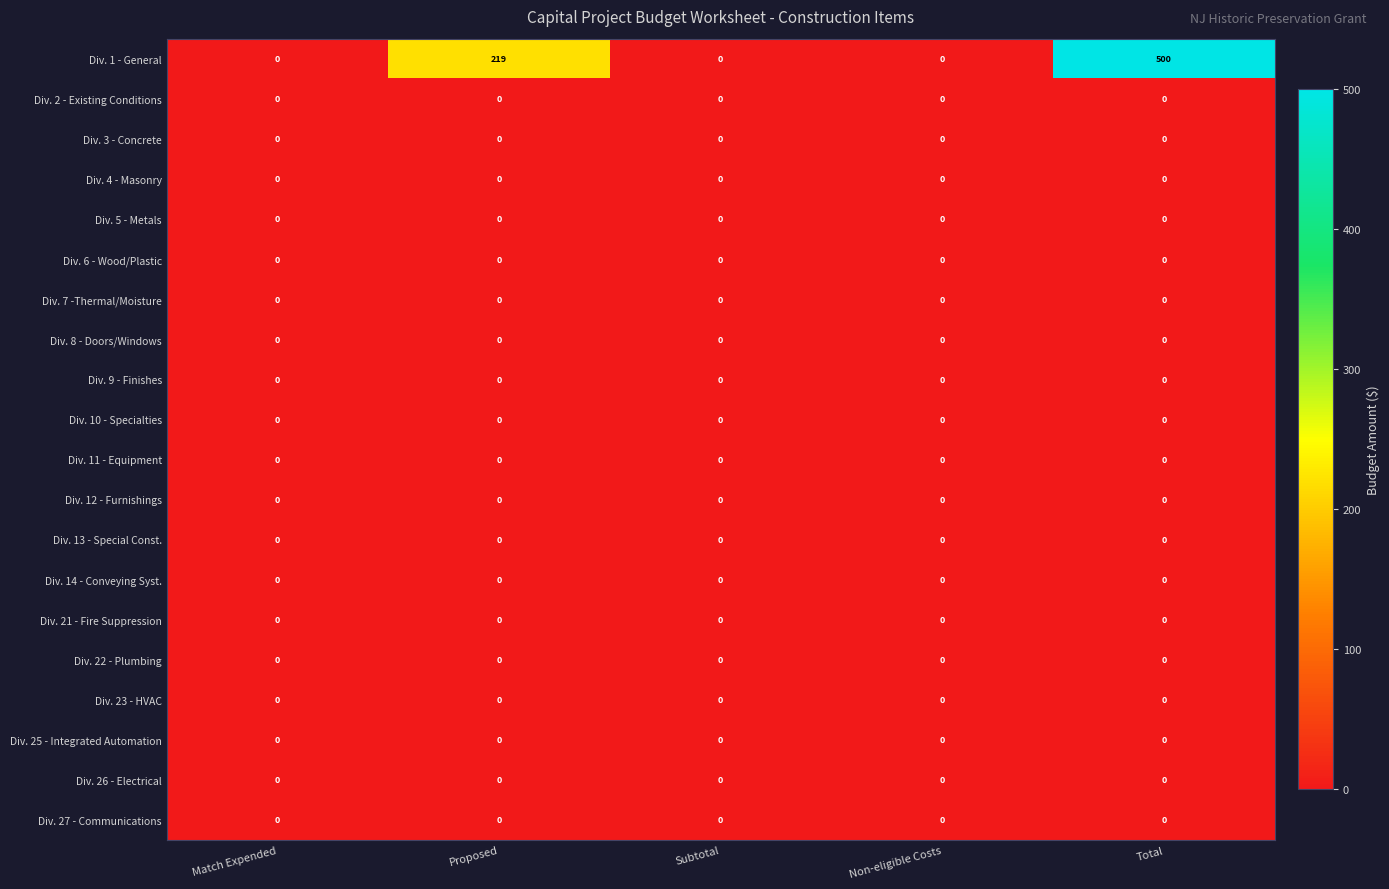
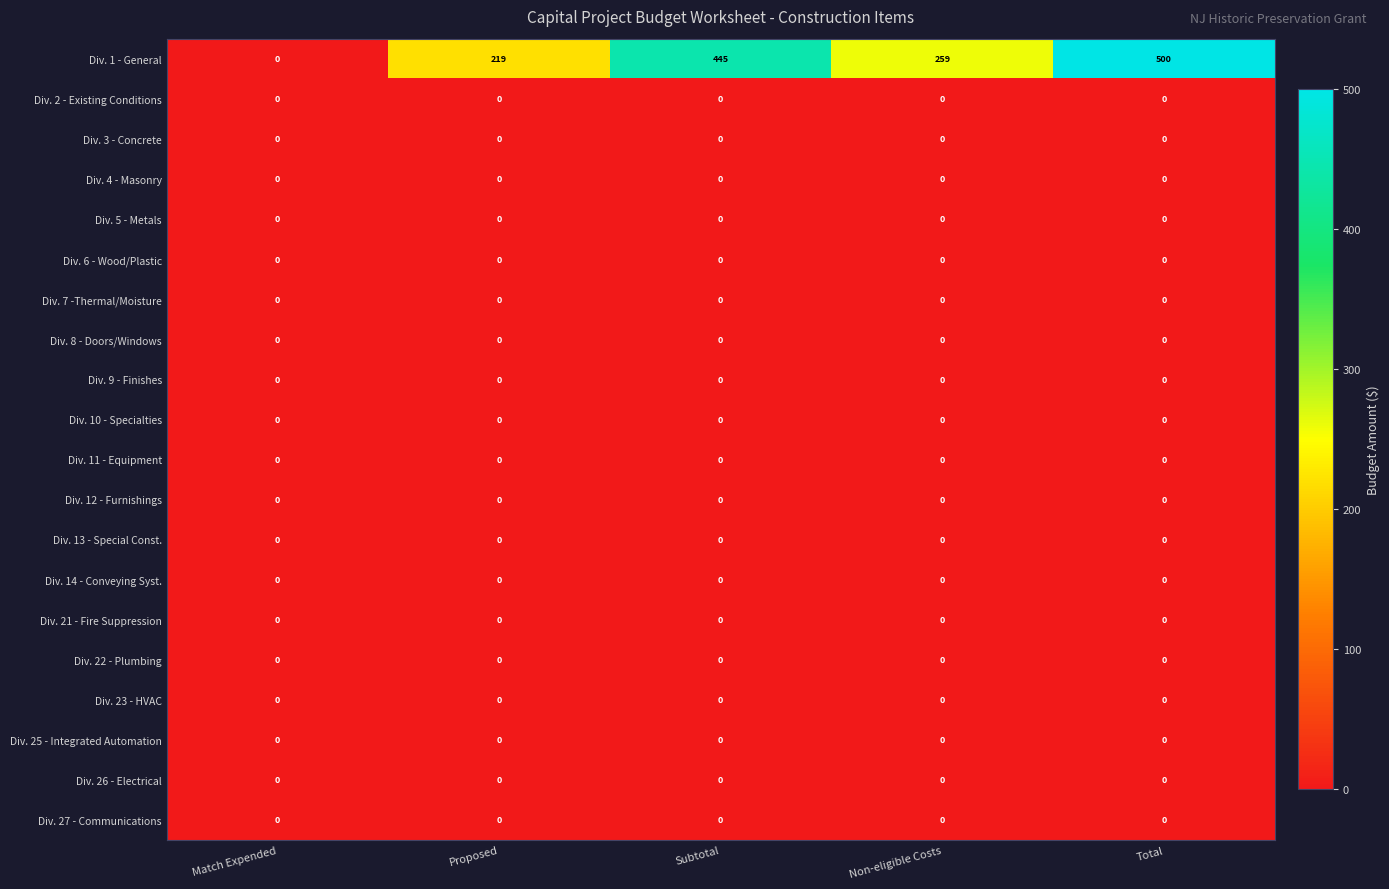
  {
    "Div. 1 - General": {
      "Match Expended": 0,
      "Proposed": 219,
-     "Subtotal": 0,
-     "Non-eligible Costs": 0,
+     "Subtotal": 445,
+     "Non-eligible Costs": 259,
      "Total": 500
    },
    "Div. 2 - Existing Conditions": {
      "Match Expended": 0,
      "Proposed": 0,
      "Subtotal": 0,
      "Non-eligible Costs": 0,
      "Total": 0
    },
    "Div. 3 - Concrete": {
      "Match Expended": 0,
      "Proposed": 0,
      "Subtotal": 0,
      "Non-eligible Costs": 0,
      "Total": 0
    },
    "Div. 4 - Masonry": {
      "Match Expended": 0,
      "Proposed": 0,
      "Subtotal": 0,
      "Non-eligible Costs": 0,
      "Total": 0
    },
    "Div. 5 - Metals": {
      "Match Expended": 0,
      "Proposed": 0,
      "Subtotal": 0,
      "Non-eligible Costs": 0,
      "Total": 0
    },
    "Div. 6 - Wood/Plastic": {
      "Match Expended": 0,
      "Proposed": 0,
      "Subtotal": 0,
      "Non-eligible Costs": 0,
      "Total": 0
    },
    "Div. 7 -Thermal/Moisture": {
      "Match Expended": 0,
      "Proposed": 0,
      "Subtotal": 0,
      "Non-eligible Costs": 0,
      "Total": 0
    },
    "Div. 8 - Doors/Windows": {
      "Match Expended": 0,
      "Proposed": 0,
      "Subtotal": 0,
      "Non-eligible Costs": 0,
      "Total": 0
    },
    "Div. 9 - Finishes": {
      "Match Expended": 0,
      "Proposed": 0,
      "Subtotal": 0,
      "Non-eligible Costs": 0,
      "Total": 0
    },
    "Div. 10 - Specialties": {
      "Match Expended": 0,
      "Proposed": 0,
      "Subtotal": 0,
      "Non-eligible Costs": 0,
      "Total": 0
    },
    "Div. 11 - Equipment": {
      "Match Expended": 0,
      "Proposed": 0,
      "Subtotal": 0,
      "Non-eligible Costs": 0,
      "Total": 0
    },
    "Div. 12 - Furnishings": {
      "Match Expended": 0,
      "Proposed": 0,
      "Subtotal": 0,
      "Non-eligible Costs": 0,
      "Total": 0
    },
    "Div. 13 - Special Const.": {
      "Match Expended": 0,
      "Proposed": 0,
      "Subtotal": 0,
      "Non-eligible Costs": 0,
      "Total": 0
    },
    "Div. 14 - Conveying Syst.": {
      "Match Expended": 0,
      "Proposed": 0,
      "Subtotal": 0,
      "Non-eligible Costs": 0,
      "Total": 0
    },
    "Div. 21 - Fire Suppression": {
      "Match Expended": 0,
      "Proposed": 0,
      "Subtotal": 0,
      "Non-eligible Costs": 0,
      "Total": 0
    },
    "Div. 22 - Plumbing": {
      "Match Expended": 0,
      "Proposed": 0,
      "Subtotal": 0,
      "Non-eligible Costs": 0,
      "Total": 0
    },
    "Div. 23 - HVAC": {
      "Match Expended": 0,
      "Proposed": 0,
      "Subtotal": 0,
      "Non-eligible Costs": 0,
      "Total": 0
    },
    "Div. 25 - Integrated Automation": {
      "Match Expended": 0,
      "Proposed": 0,
      "Subtotal": 0,
      "Non-eligible Costs": 0,
      "Total": 0
    },
    "Div. 26 - Electrical": {
      "Match Expended": 0,
      "Proposed": 0,
      "Subtotal": 0,
      "Non-eligible Costs": 0,
      "Total": 0
    },
    "Div. 27 - Communications": {
      "Match Expended": 0,
      "Proposed": 0,
      "Subtotal": 0,
      "Non-eligible Costs": 0,
      "Total": 0
    }
  }
